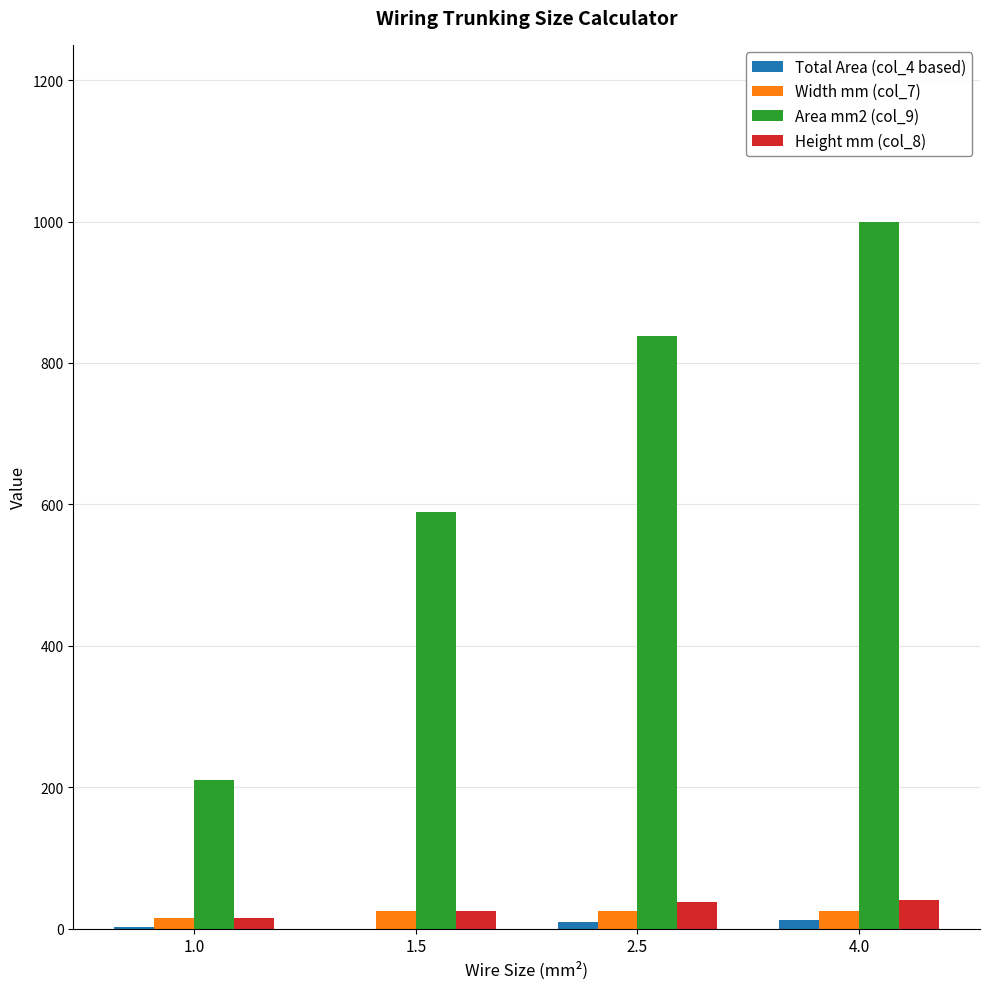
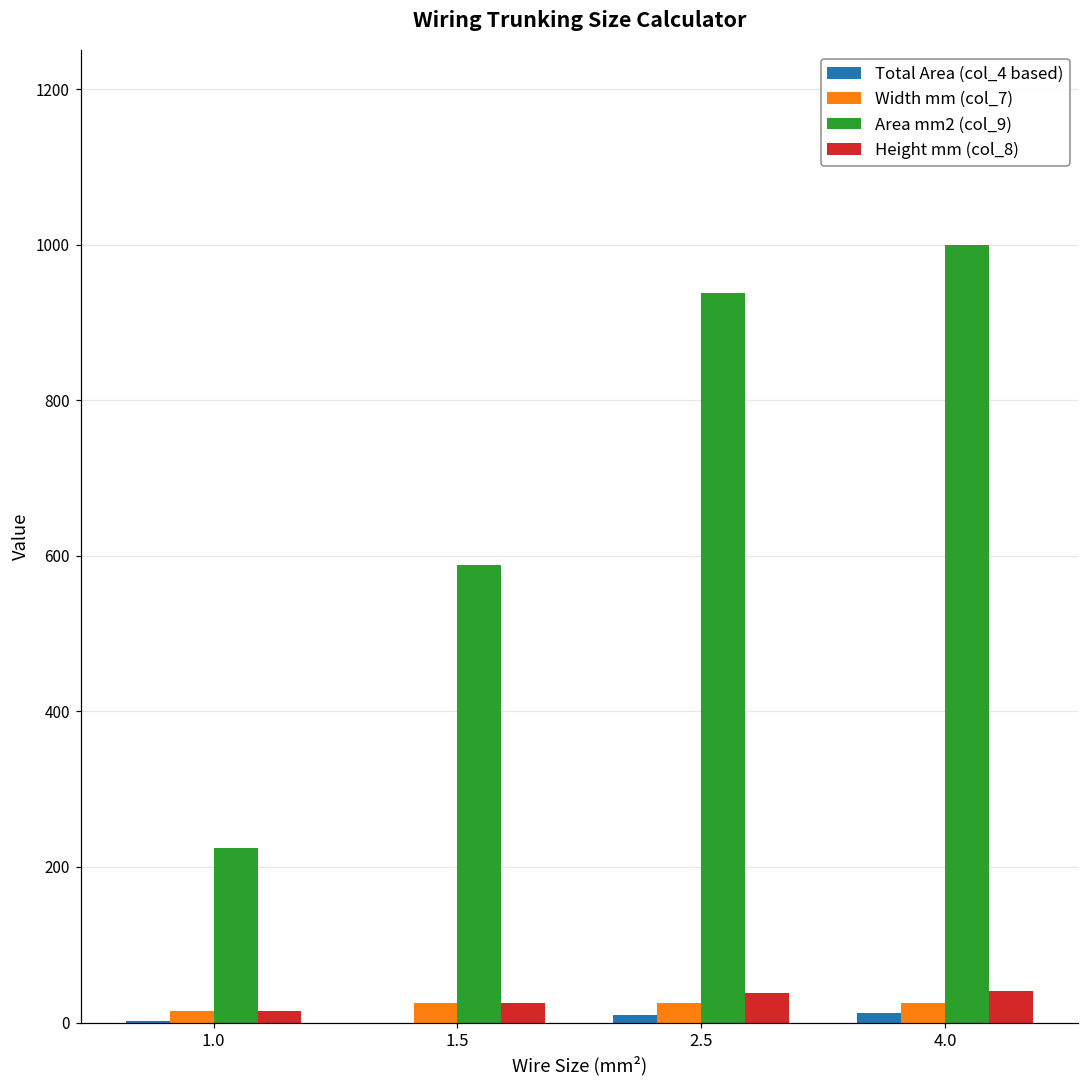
  {
    "Total Area (col_4 based)": {
      "1.5": 0,
      "2.5": 10,
      "4.0": 10
    },
    "Width mm (col_7)": {
      "1.0": 20,
      "1.5": 30,
      "2.5": 30,
      "4.0": 30
    },
    "Area mm2 (col_9)": {
-     "1.0": 210,
+     "1.0": 230,
      "1.5": 590,
-     "2.5": 840,
+     "2.5": 940,
      "4.0": 1000
    },
    "Height mm (col_8)": {
      "1.0": 20,
      "1.5": 30,
      "2.5": 40,
      "4.0": 40
    }
  }
